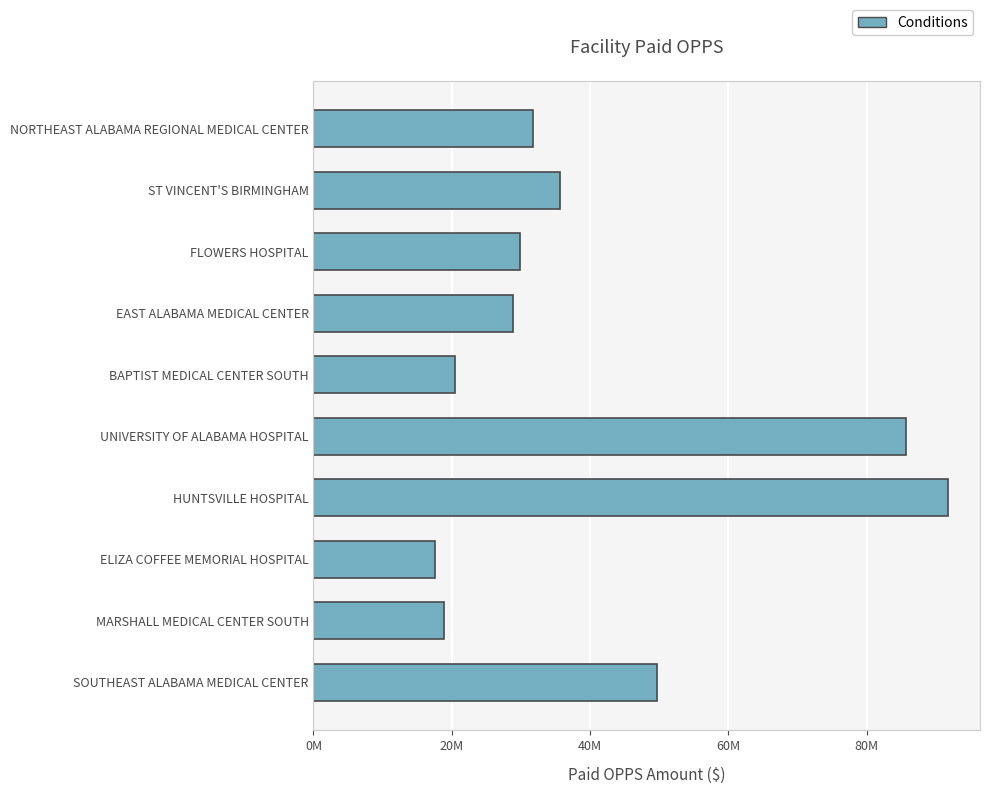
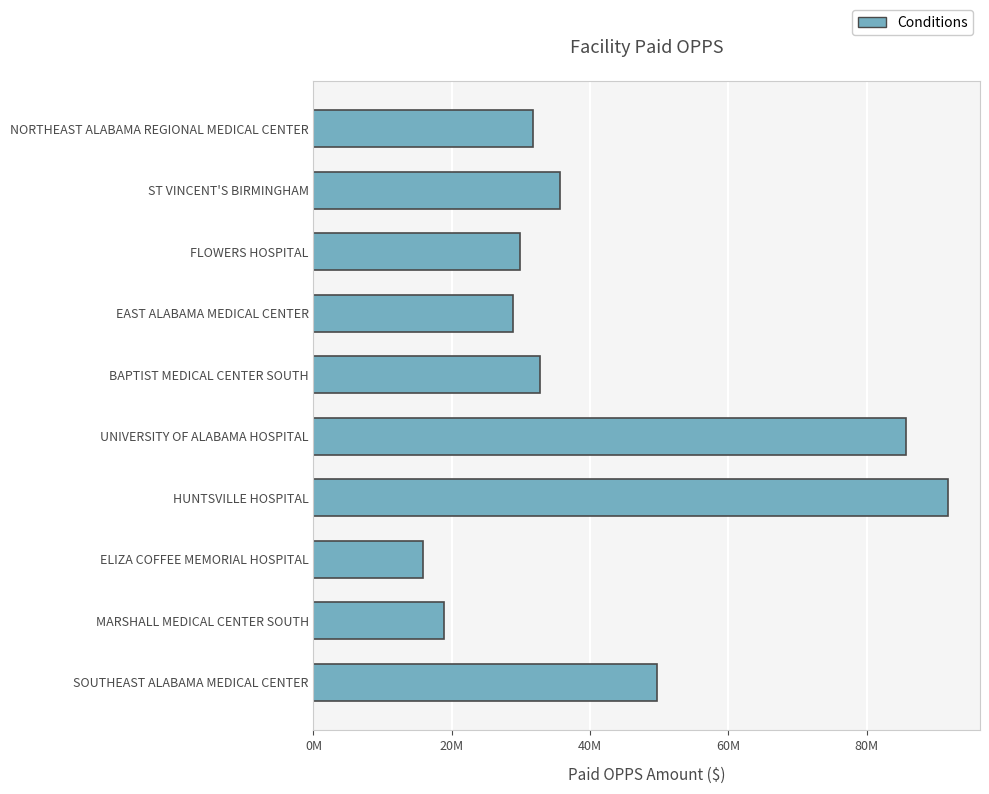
  {
    "NORTHEAST ALABAMA REGIONAL MEDICAL CENTER": 32000000,
    "ST VINCENT'S BIRMINGHAM": 36000000,
    "FLOWERS HOSPITAL": 30000000,
    "EAST ALABAMA MEDICAL CENTER": 29000000,
-   "BAPTIST MEDICAL CENTER SOUTH": 20000000,
+   "BAPTIST MEDICAL CENTER SOUTH": 33000000,
    "UNIVERSITY OF ALABAMA HOSPITAL": 86000000,
    "HUNTSVILLE HOSPITAL": 92000000,
-   "ELIZA COFFEE MEMORIAL HOSPITAL": 18000000,
+   "ELIZA COFFEE MEMORIAL HOSPITAL": 16000000,
    "MARSHALL MEDICAL CENTER SOUTH": 19000000,
    "SOUTHEAST ALABAMA MEDICAL CENTER": 50000000
  }
